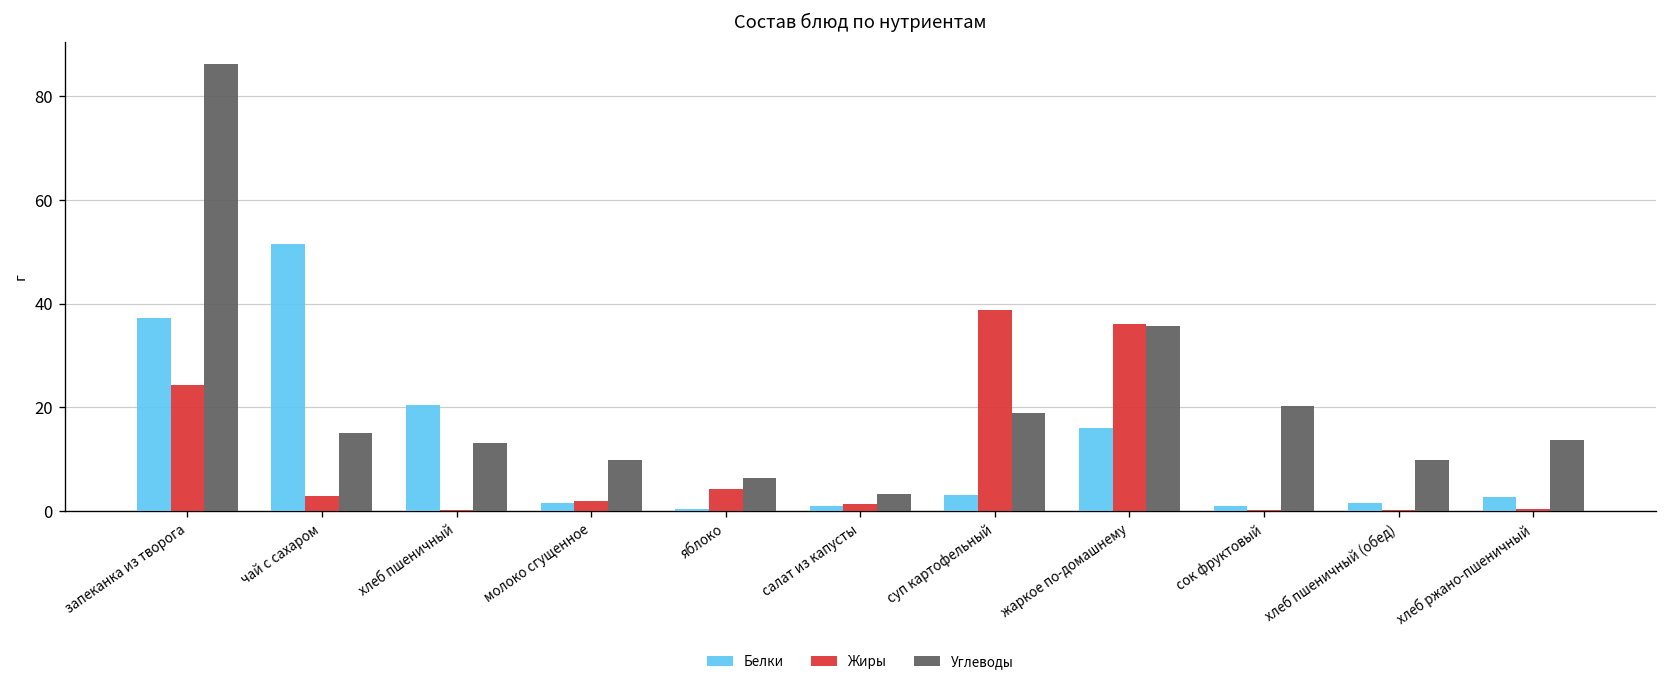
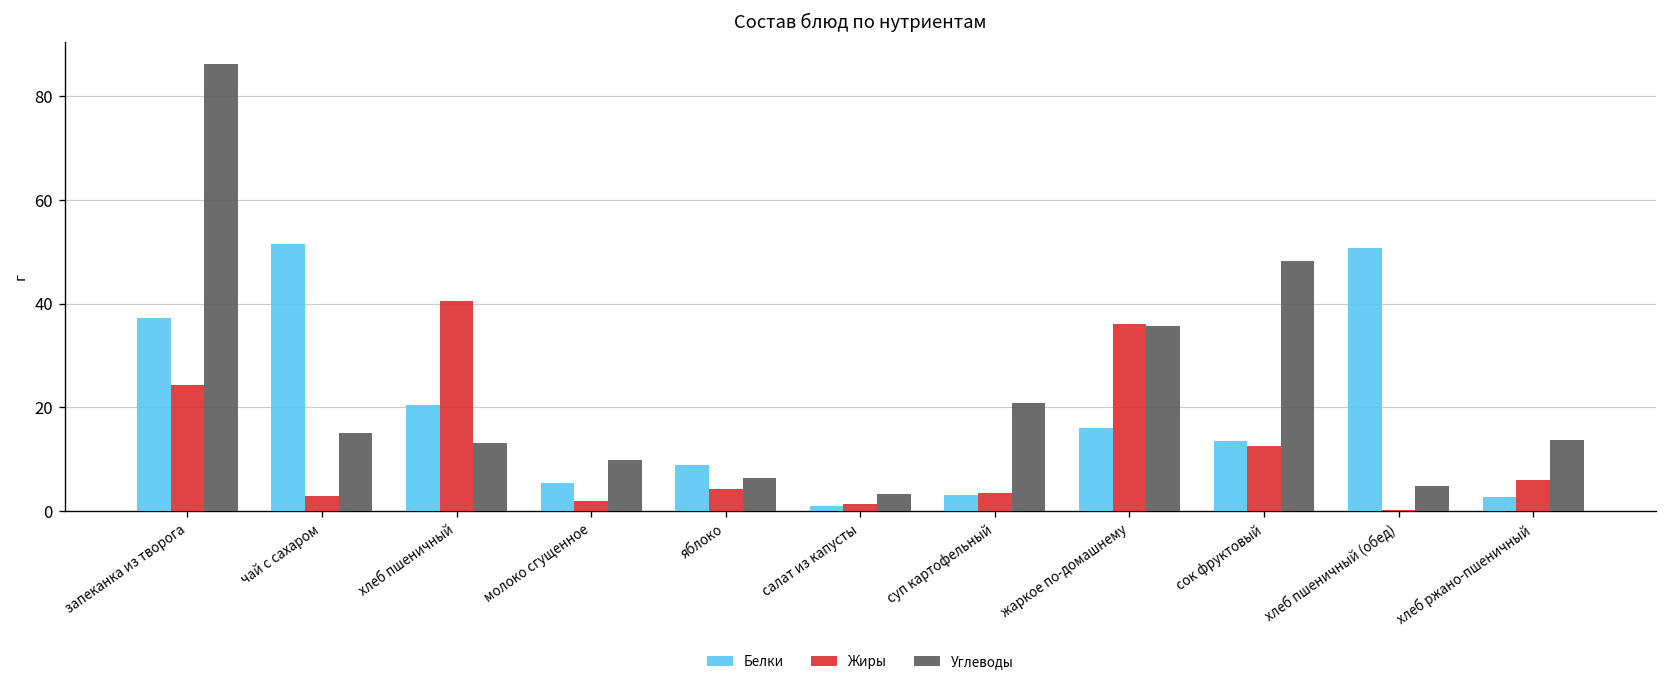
  {
    "Белки": {
      "запеканка из творога": 37,
      "чай с сахаром": 52,
      "хлеб пшеничный": 20,
-     "молоко сгущенное": 2,
-     "яблоко": 0,
+     "молоко сгущенное": 5,
+     "яблоко": 9,
      "салат из капусты": 1,
      "суп картофельный": 3,
      "жаркое по-домашнему": 16,
-     "сок фруктовый": 1,
-     "хлеб пшеничный (обед)": 2,
+     "сок фруктовый": 14,
+     "хлеб пшеничный (обед)": 51,
      "хлеб ржано-пшеничный": 3
    },
    "Жиры": {
      "запеканка из творога": 24,
      "чай с сахаром": 3,
-     "хлеб пшеничный": 0,
+     "хлеб пшеничный": 41,
      "молоко сгущенное": 2,
      "яблоко": 4,
      "салат из капусты": 1,
-     "суп картофельный": 39,
+     "суп картофельный": 4,
      "жаркое по-домашнему": 36,
-     "сок фруктовый": 0,
-     "хлеб ржано-пшеничный": 0
+     "сок фруктовый": 13,
+     "хлеб ржано-пшеничный": 6
    },
    "Углеводы": {
      "запеканка из творога": 86,
      "чай с сахаром": 15,
      "хлеб пшеничный": 13,
      "молоко сгущенное": 10,
      "яблоко": 6,
      "салат из капусты": 3,
-     "суп картофельный": 19,
+     "суп картофельный": 21,
      "жаркое по-домашнему": 36,
-     "сок фруктовый": 20,
-     "хлеб пшеничный (обед)": 10,
+     "сок фруктовый": 48,
+     "хлеб пшеничный (обед)": 5,
      "хлеб ржано-пшеничный": 14
    }
  }
